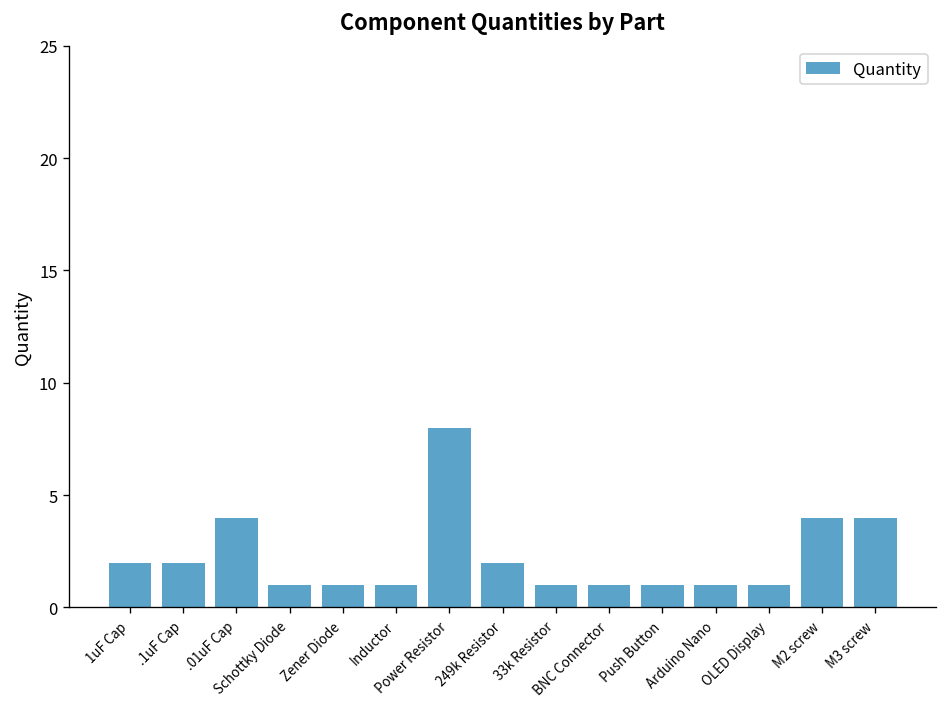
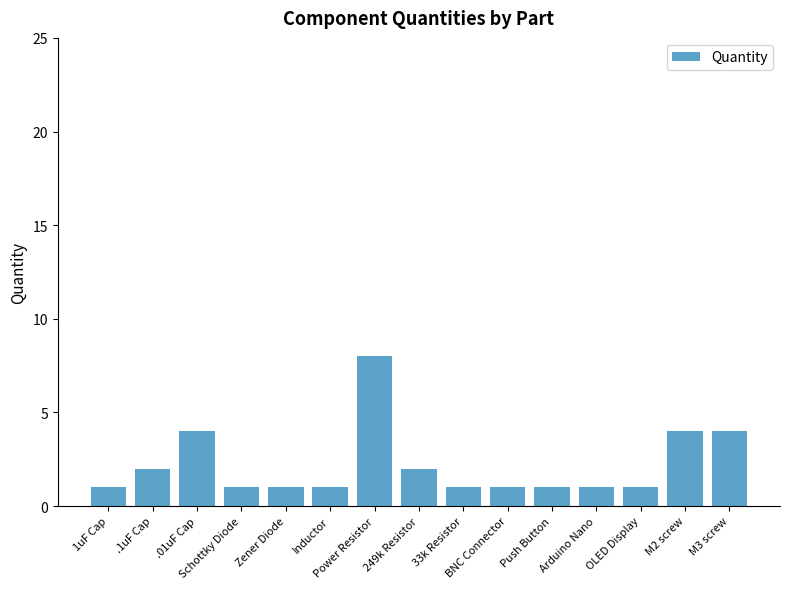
  {
-   "1uF Cap": 2,
+   "1uF Cap": 1,
    ".1uF Cap": 2,
    ".01uF Cap": 4,
    "Schottky Diode": 1,
    "Zener Diode": 1,
    "Inductor": 1,
    "Power Resistor": 8,
    "249k Resistor": 2,
    "33k Resistor": 1,
    "BNC Connector": 1,
    "Push Button": 1,
    "Arduino Nano": 1,
    "OLED Display": 1,
    "M2 screw": 4,
    "M3 screw": 4
  }
